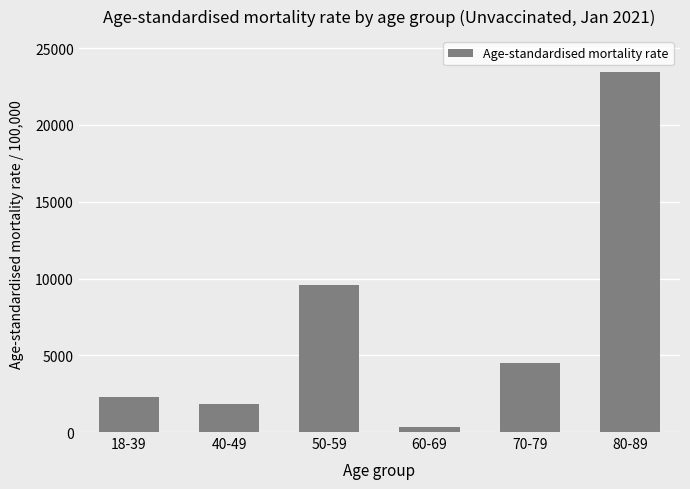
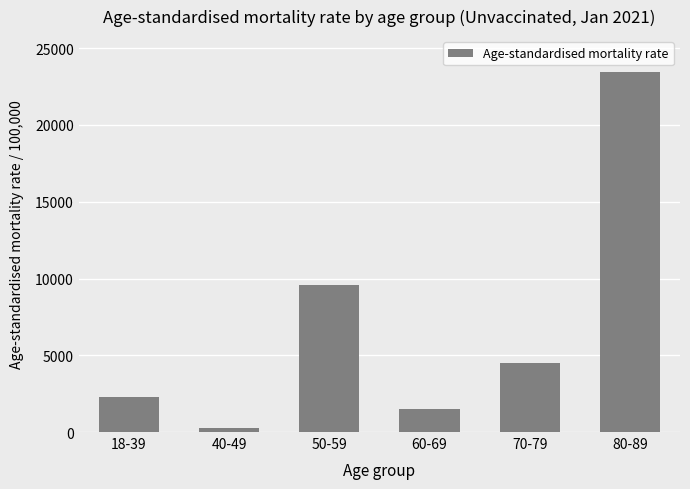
  {
    "18-39": 2300,
-   "40-49": 1800,
+   "40-49": 200,
    "50-59": 9600,
-   "60-69": 300,
+   "60-69": 1500,
    "70-79": 4500,
    "80-89": 23400
  }
